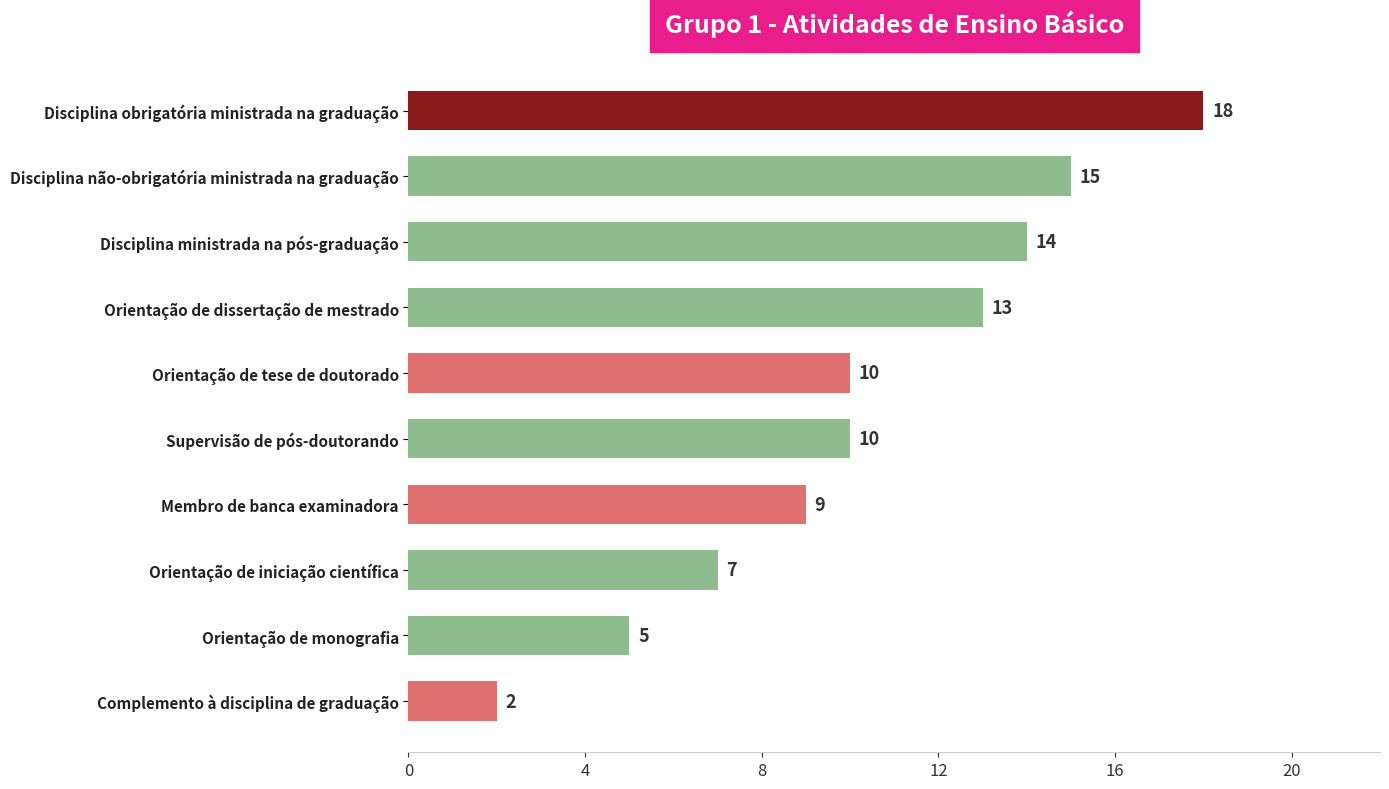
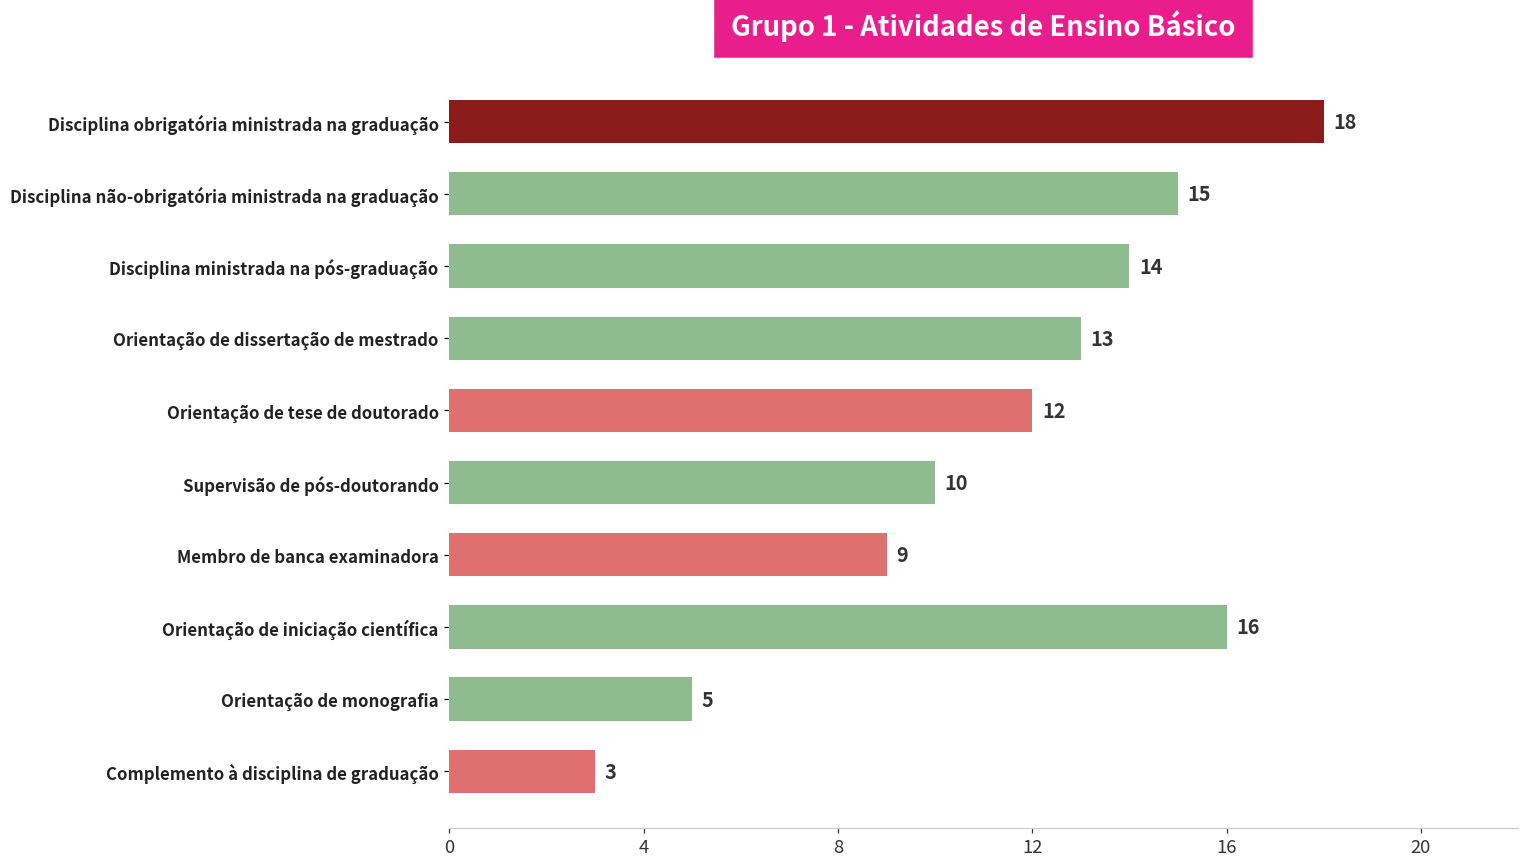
  {
    "Disciplina obrigatória ministrada na graduação": 18,
    "Disciplina não-obrigatória ministrada na graduação": 15,
    "Disciplina ministrada na pós-graduação": 14,
    "Orientação de dissertação de mestrado": 13,
-   "Orientação de tese de doutorado": 10,
+   "Orientação de tese de doutorado": 12,
    "Supervisão de pós-doutorando": 10,
    "Membro de banca examinadora": 9,
-   "Orientação de iniciação científica": 7,
+   "Orientação de iniciação científica": 16,
    "Orientação de monografia": 5,
-   "Complemento à disciplina de graduação": 2
+   "Complemento à disciplina de graduação": 3
  }
